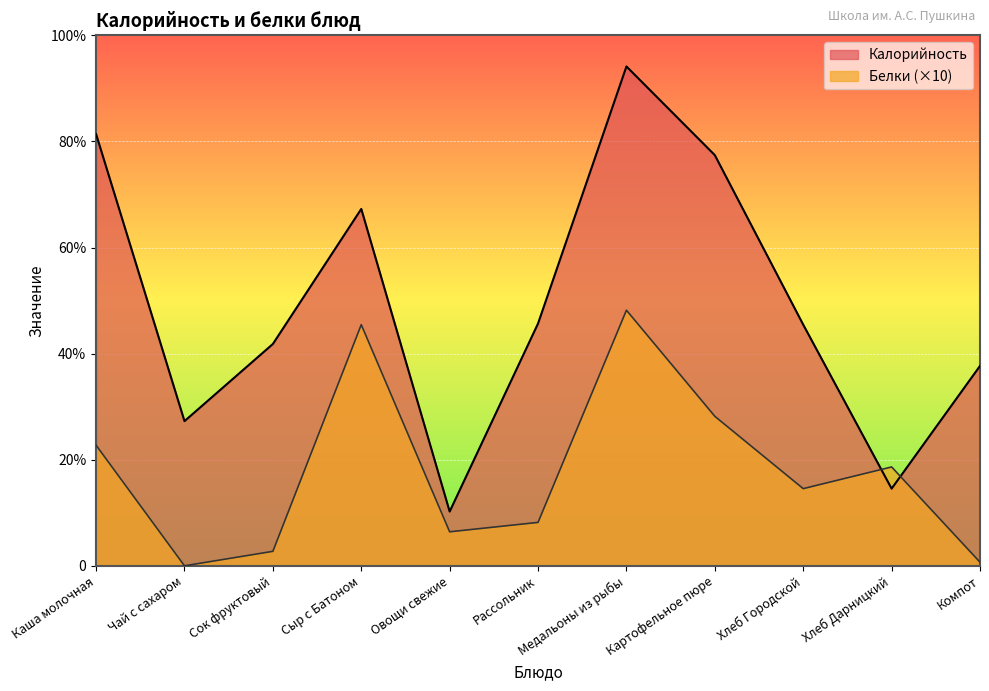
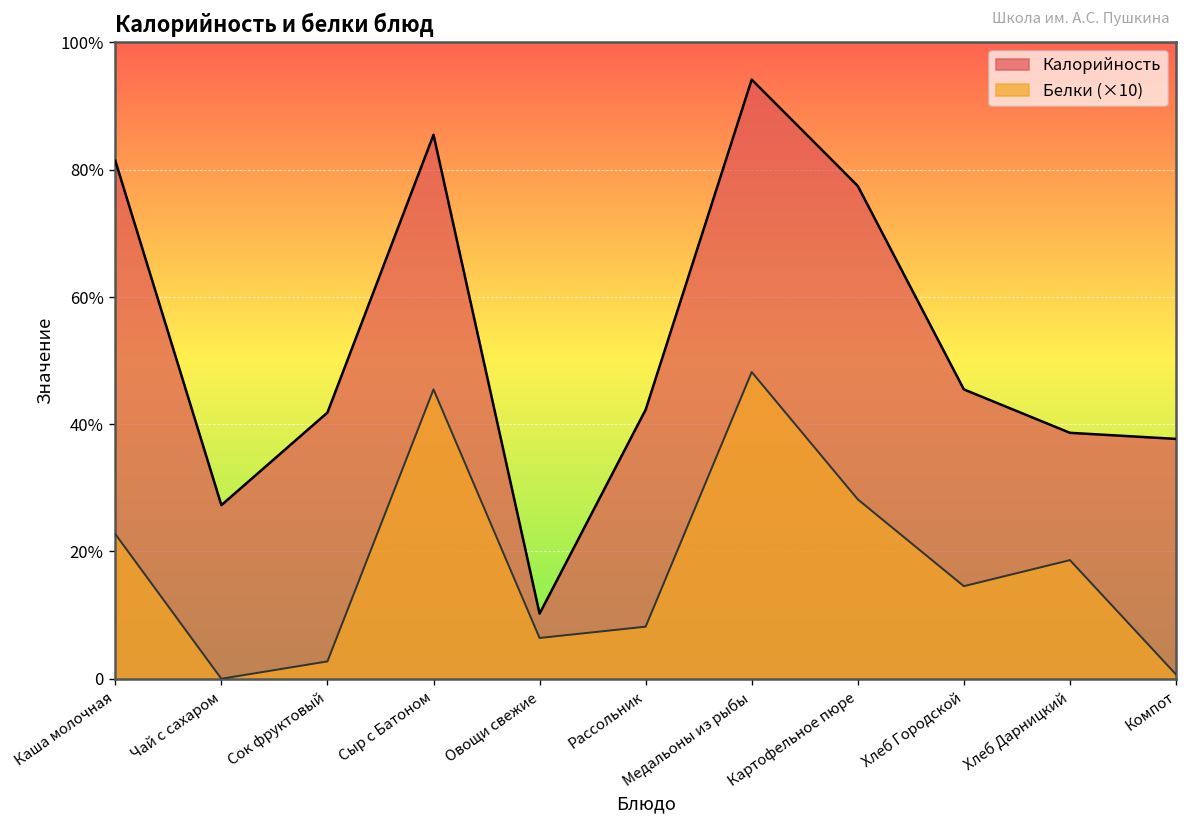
  {
    "Калорийность": {
      "Каша молочная": "81%",
      "Чай с сахаром": "27%",
      "Сок фруктовый": "42%",
-     "Сыр с Батоном": "67%",
+     "Сыр с Батоном": "85%",
      "Овощи свежие": "10%",
-     "Рассольник": "46%",
+     "Рассольник": "42%",
      "Медальоны из рыбы": "94%",
      "Картофельное пюре": "77%",
      "Хлеб Городской": "45%",
-     "Хлеб Дарницкий": "15%",
+     "Хлеб Дарницкий": "39%",
      "Компот": "38%"
    },
    "Белки (×10)": {
      "Каша молочная": "23%",
      "Чай с сахаром": "0%",
      "Сок фруктовый": "3%",
      "Сыр с Батоном": "45%",
      "Овощи свежие": "6%",
      "Рассольник": "8%",
      "Медальоны из рыбы": "48%",
      "Картофельное пюре": "28%",
      "Хлеб Городской": "15%",
      "Хлеб Дарницкий": "19%",
      "Компот": "1%"
    }
  }
